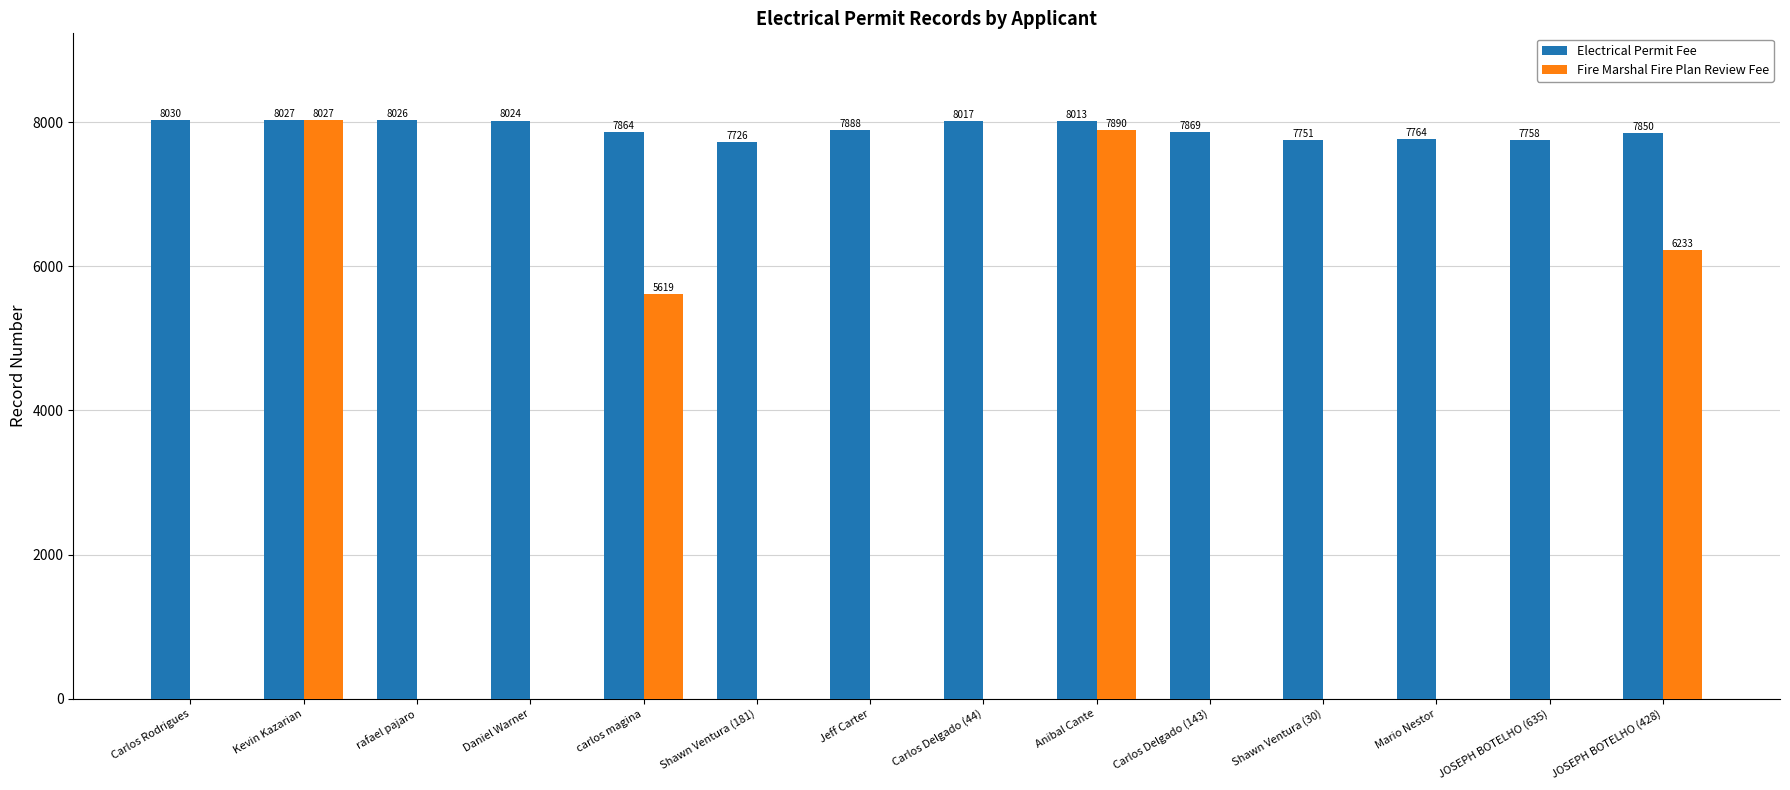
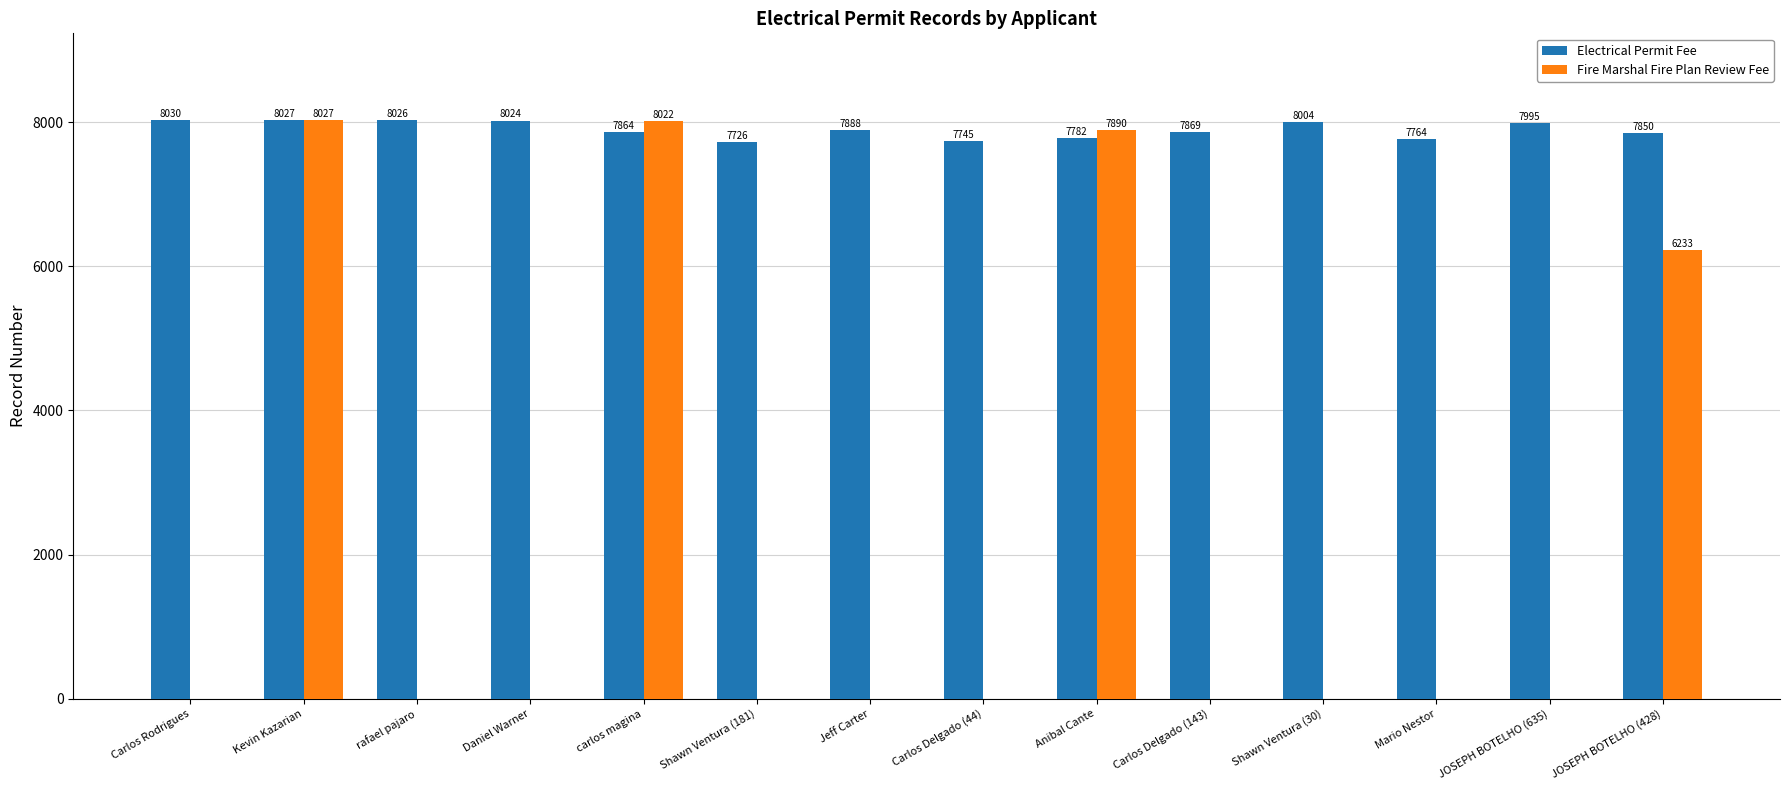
  {
    "Electrical Permit Fee": {
      "Carlos Rodrigues": 8030,
      "Kevin Kazarian": 8027,
      "rafael pajaro": 8026,
      "Daniel Warner": 8024,
      "carlos magina": 7864,
      "Shawn Ventura (181)": 7726,
      "Jeff Carter": 7888,
-     "Carlos Delgado (44)": 8017,
-     "Anibal Cante": 8013,
+     "Carlos Delgado (44)": 7745,
+     "Anibal Cante": 7782,
      "Carlos Delgado (143)": 7869,
-     "Shawn Ventura (30)": 7751,
+     "Shawn Ventura (30)": 8004,
      "Mario Nestor": 7764,
-     "JOSEPH BOTELHO (635)": 7758,
+     "JOSEPH BOTELHO (635)": 7995,
      "JOSEPH BOTELHO (428)": 7850
    },
    "Fire Marshal Fire Plan Review Fee": {
      "Kevin Kazarian": 8027,
-     "carlos magina": 5619,
+     "carlos magina": 8022,
      "Anibal Cante": 7890,
      "JOSEPH BOTELHO (428)": 6233
    }
  }
